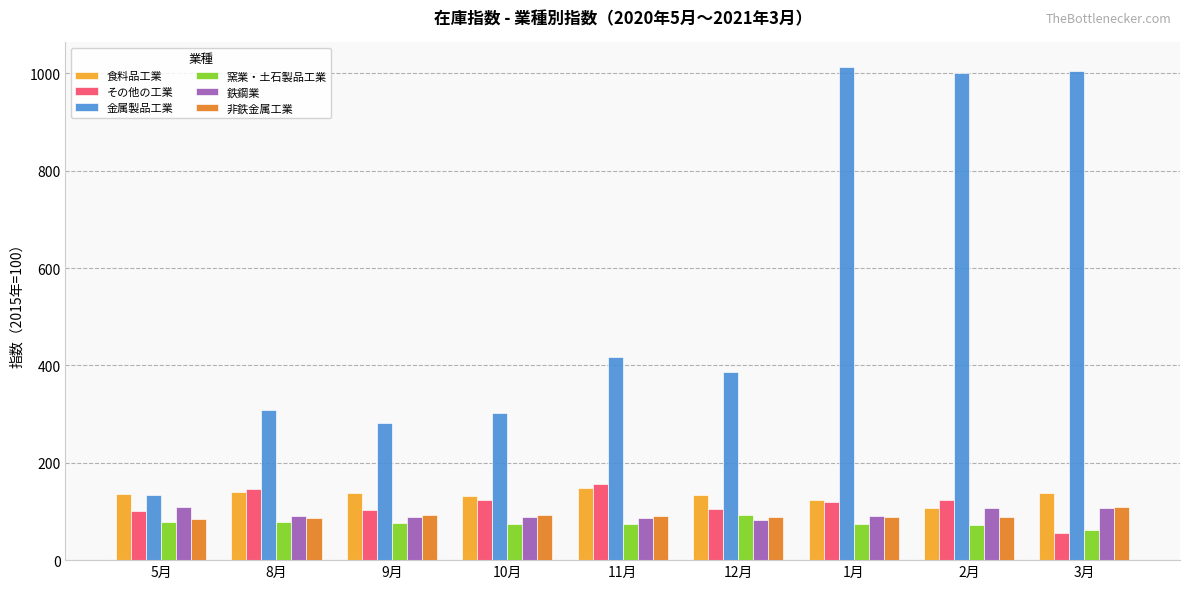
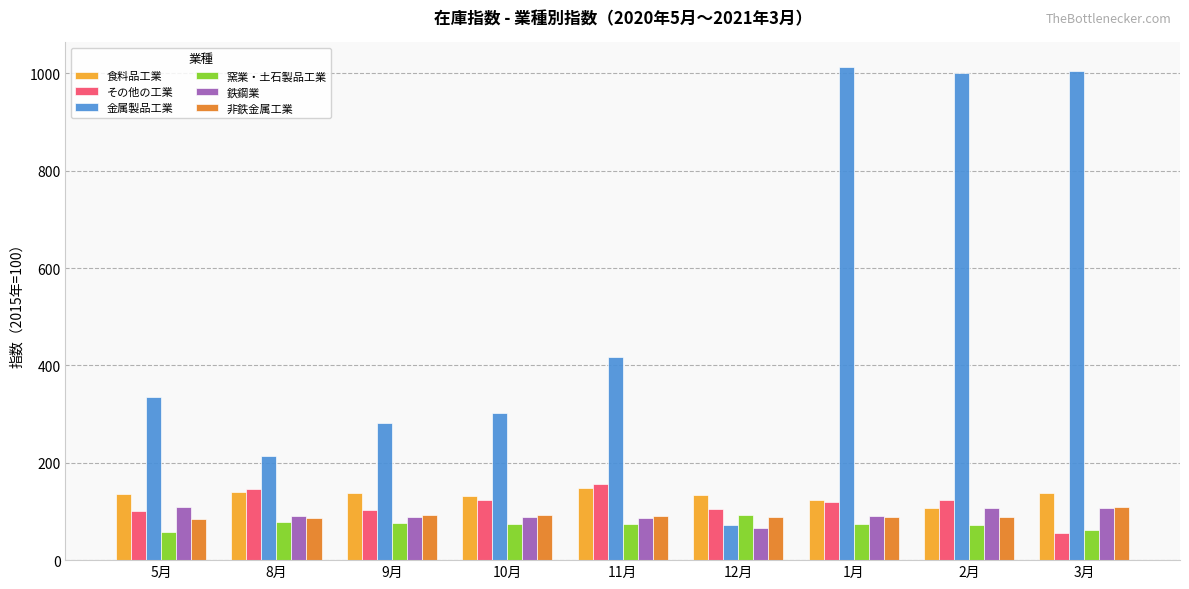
  {
    "その他の工業": {
      "5月": 100,
      "8月": 150,
      "9月": 100,
      "10月": 120,
      "11月": 160,
      "12月": 100,
      "1月": 120,
      "2月": 120,
      "3月": 60
    },
    "金属製品工業": {
-     "5月": 130,
-     "8月": 310,
+     "5月": 340,
+     "8月": 210,
      "9月": 280,
      "10月": 300,
      "11月": 420,
-     "12月": 390,
+     "12月": 70,
      "1月": 1010,
      "2月": 1000,
      "3月": 1010
    },
    "窯業・土石製品工業": {
-     "5月": 80,
+     "5月": 60,
      "8月": 80,
      "9月": 80,
      "10月": 70,
      "11月": 70,
      "12月": 90,
      "1月": 70,
      "2月": 70,
      "3月": 60
    },
    "鉄鋼業": {
      "5月": 110,
      "8月": 90,
      "9月": 90,
      "10月": 90,
      "11月": 90,
-     "12月": 80,
+     "12月": 70,
      "1月": 90,
      "2月": 110,
      "3月": 110
    }
  }
